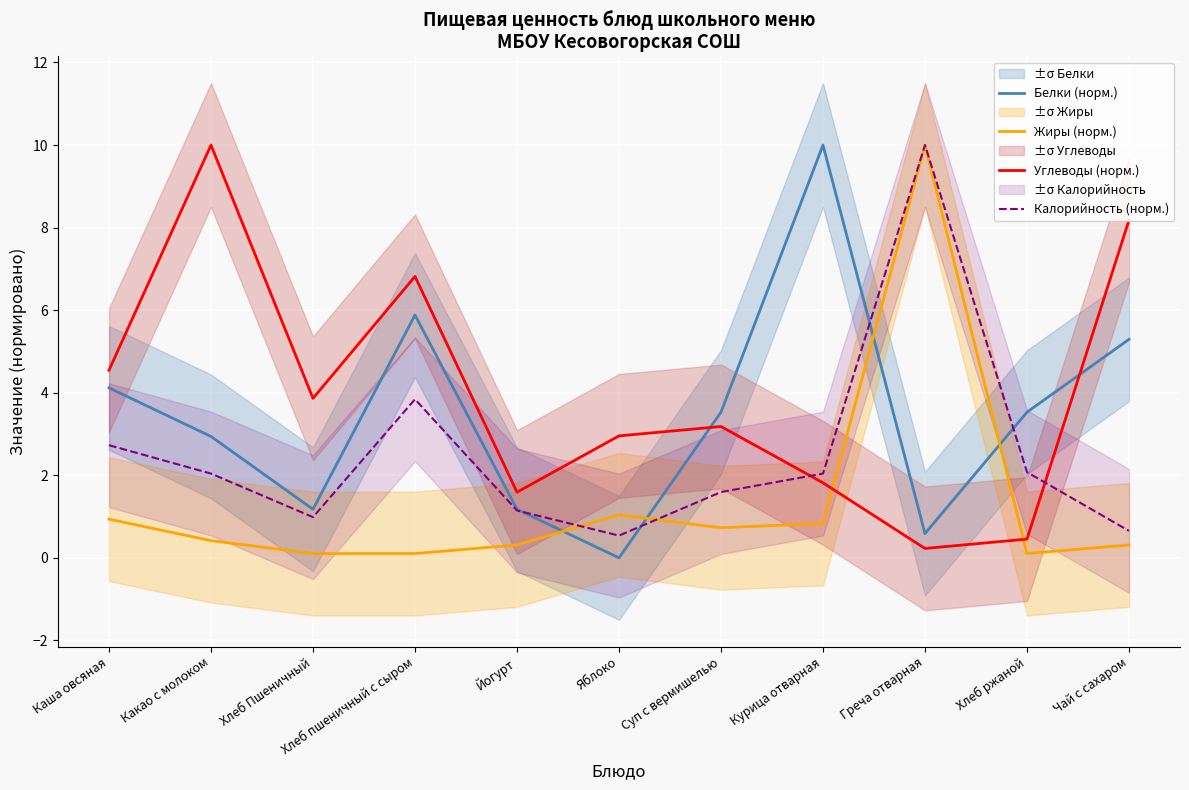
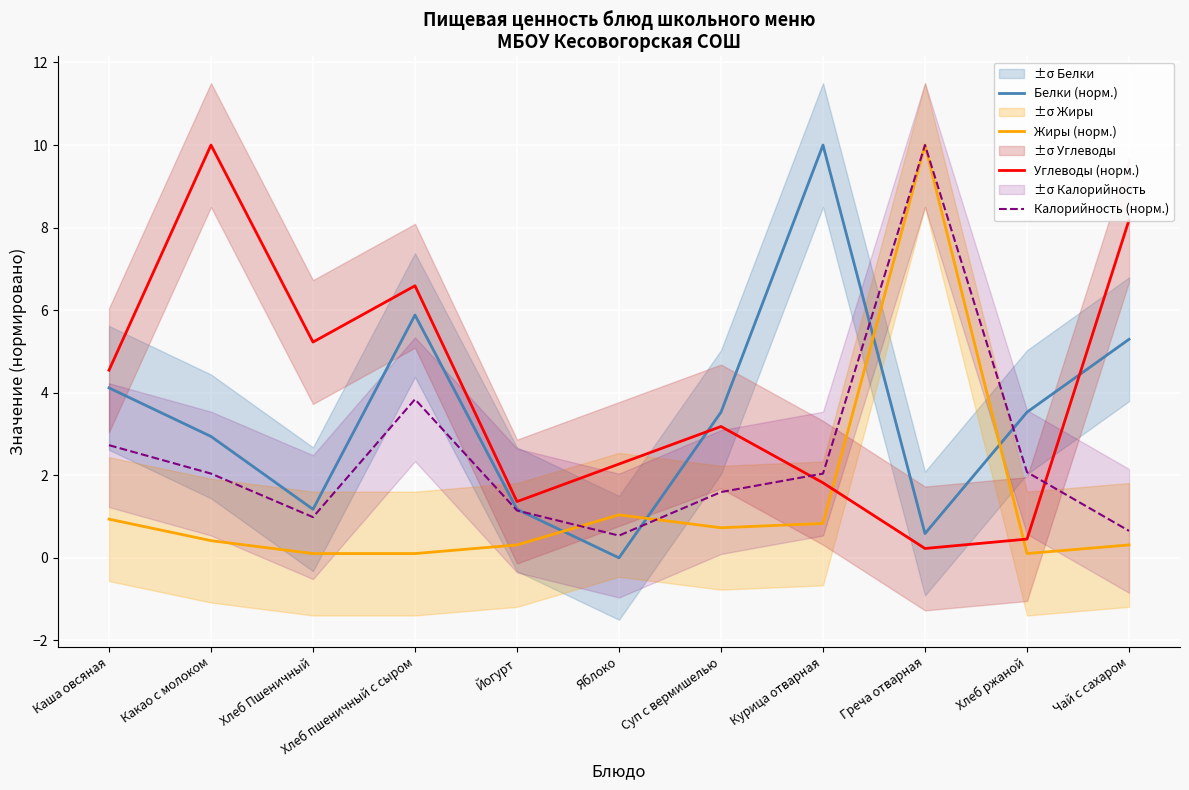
  {
    "Углеводы (норм.)": {
      "Каша овсяная": 4.5,
      "Какао с молоком": 10.0,
-     "Хлеб Пшеничный": 3.9,
-     "Хлеб пшеничный с сыром": 6.8,
-     "Йогурт": 1.6,
-     "Яблоко": 3.0,
+     "Хлеб Пшеничный": 5.2,
+     "Хлеб пшеничный с сыром": 6.6,
+     "Йогурт": 1.4,
+     "Яблоко": 2.3,
      "Суп с вермишелью": 3.2,
      "Курица отварная": 1.8,
      "Греча отварная": 0.2,
      "Хлеб ржаной": 0.5
    }
  }
